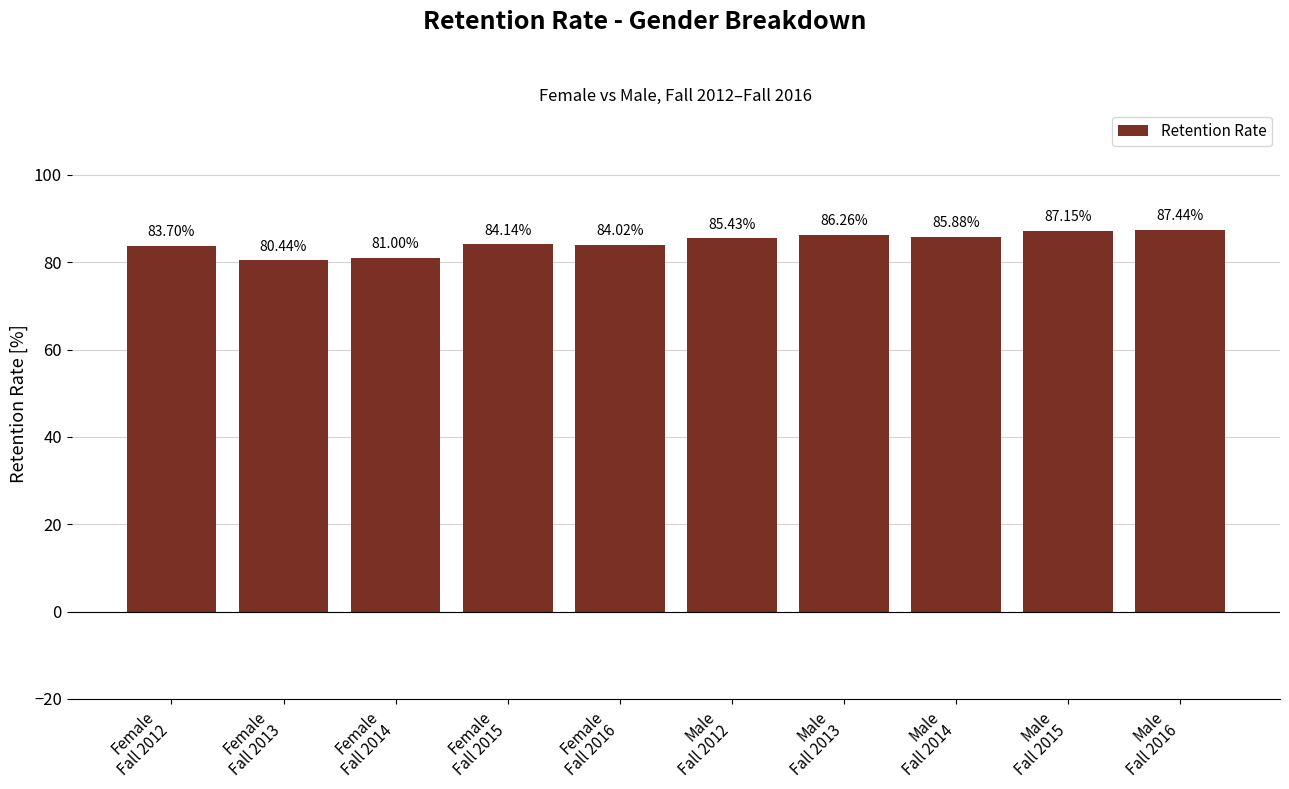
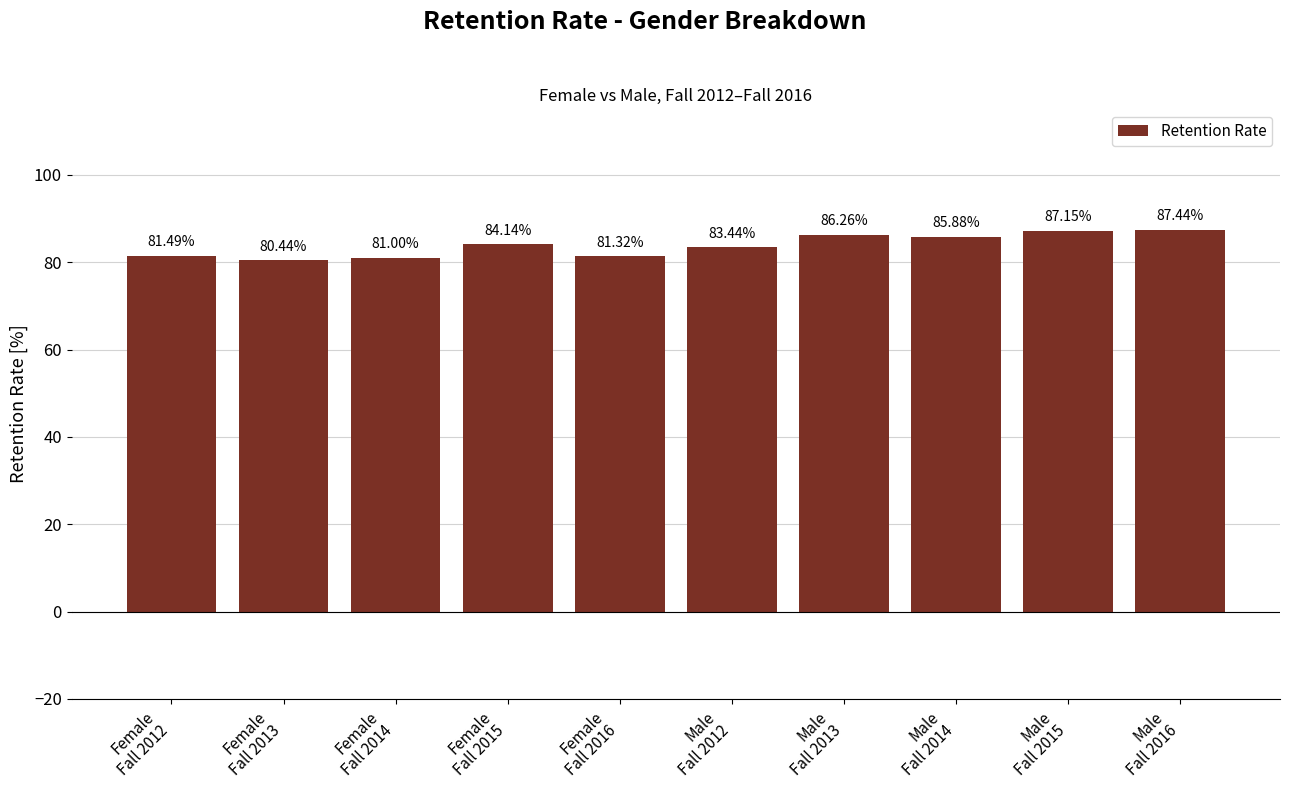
  {
-   "Female Fall 2012": "83.70%",
+   "Female Fall 2012": "81.49%",
    "Female Fall 2013": "80.44%",
    "Female Fall 2014": "81.00%",
    "Female Fall 2015": "84.14%",
-   "Female Fall 2016": "84.02%",
-   "Male Fall 2012": "85.43%",
+   "Female Fall 2016": "81.32%",
+   "Male Fall 2012": "83.44%",
    "Male Fall 2013": "86.26%",
    "Male Fall 2014": "85.88%",
    "Male Fall 2015": "87.15%",
    "Male Fall 2016": "87.44%"
  }
